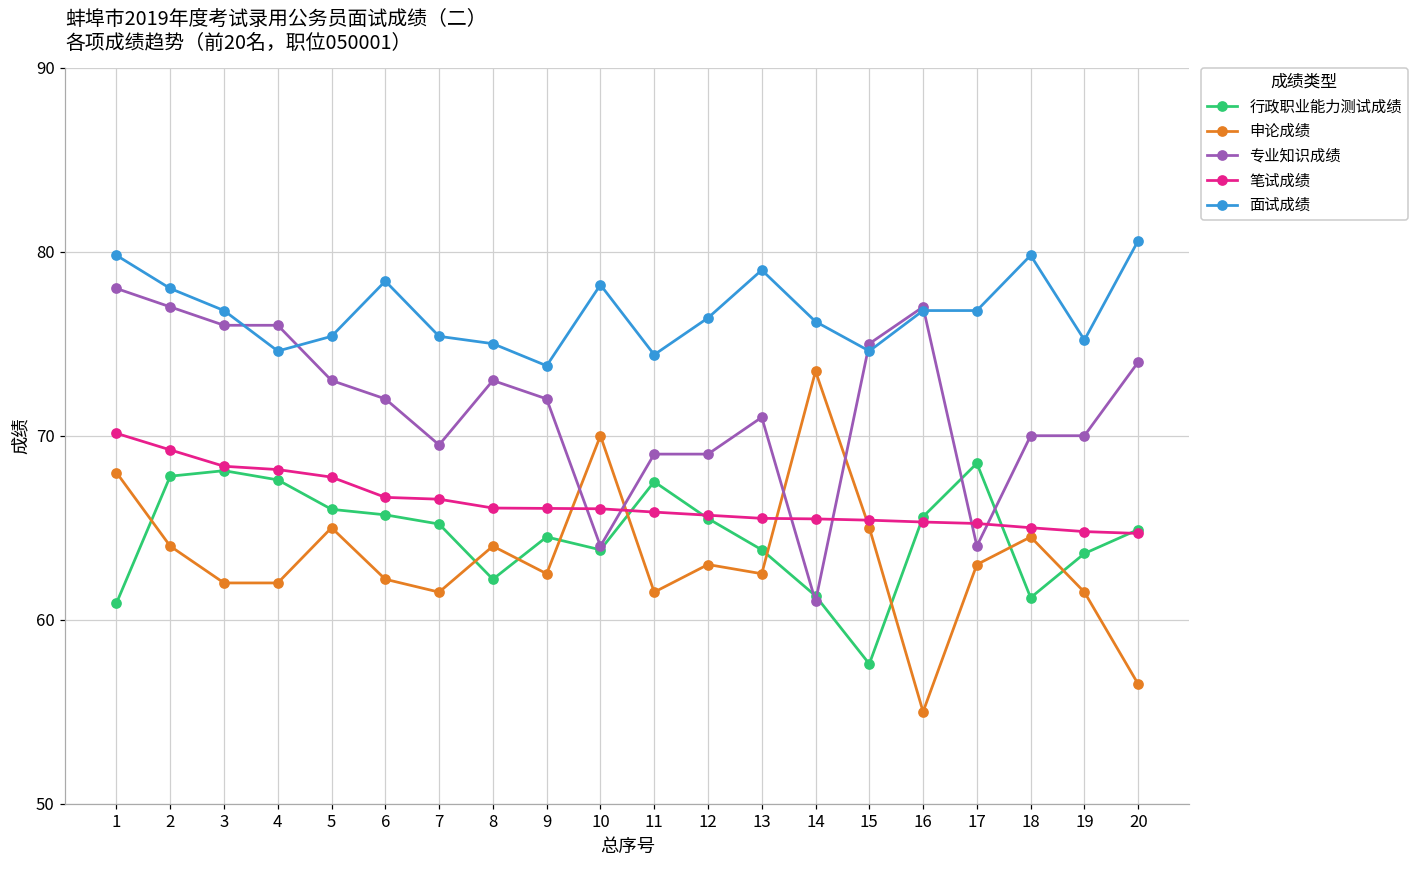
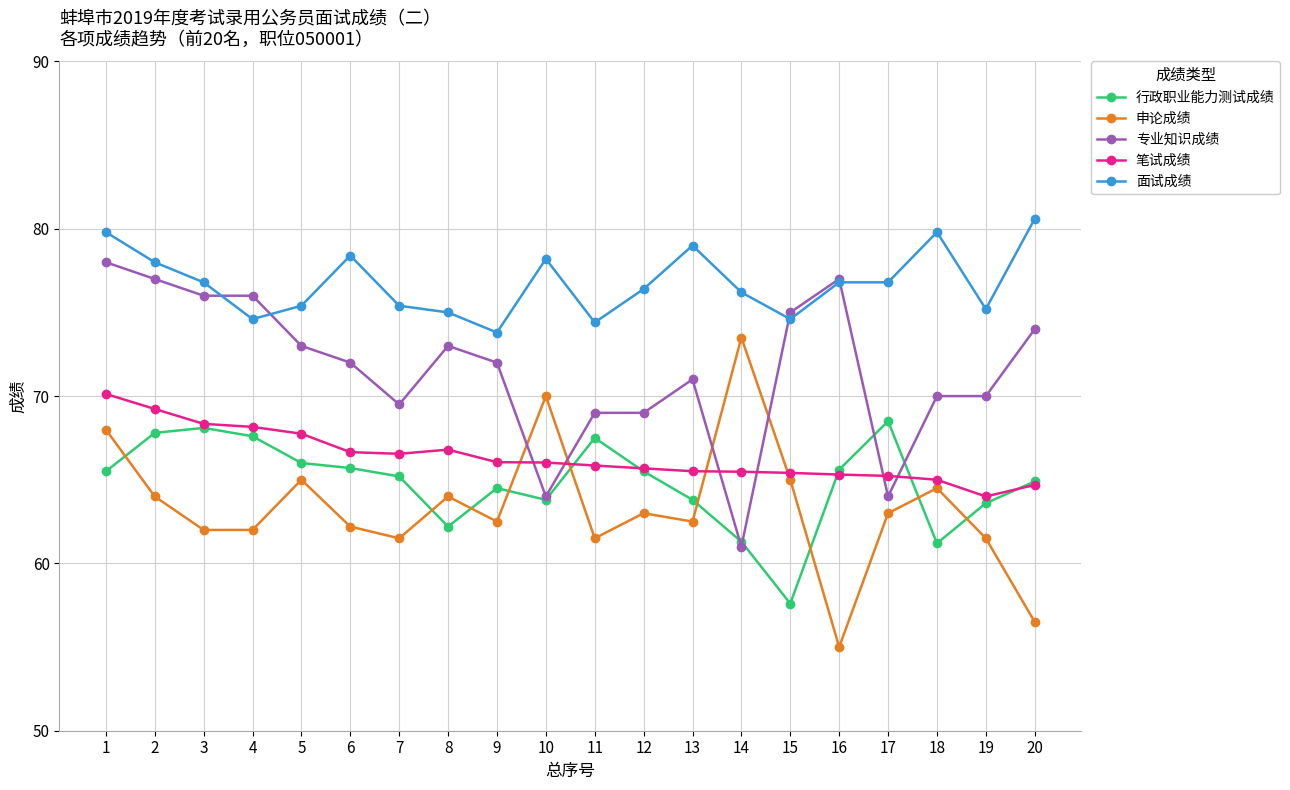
  {
    "行政职业能力测试成绩": {
-     "1": 60.9,
+     "1": 65.5,
      "2": 67.8,
      "3": 68.1,
      "4": 67.6,
      "5": 66.0,
      "6": 65.7,
      "7": 65.2,
      "8": 62.2,
      "9": 64.5,
      "10": 63.8,
      "11": 67.5,
      "12": 65.5,
      "13": 63.8,
      "14": 61.3,
      "15": 57.6,
      "16": 65.6,
      "17": 68.5,
      "18": 61.2,
      "19": 63.6,
      "20": 64.9
    },
    "申论成绩": {
      "1": 68.0,
      "2": 64.0,
      "3": 62.0,
      "4": 62.0,
      "5": 65.0,
      "6": 62.2,
      "7": 61.5,
      "8": 64.0,
      "9": 62.5,
      "10": 70.0,
      "11": 61.5,
      "12": 63.0,
      "13": 62.5,
      "14": 73.5,
      "15": 65.0,
      "16": 55.0,
      "17": 63.0,
      "18": 64.5,
      "19": 61.5,
      "20": 56.5
    },
    "专业知识成绩": {
      "1": 78.0,
      "2": 77.0,
      "3": 76.0,
      "4": 76.0,
      "5": 73.0,
      "6": 72.0,
      "7": 69.5,
      "8": 73.0,
      "9": 72.0,
      "10": 64.0,
      "11": 69.0,
      "12": 69.0,
      "13": 71.0,
      "14": 61.0,
      "15": 75.0,
      "16": 77.0,
      "17": 64.0,
      "18": 70.0,
      "19": 70.0,
      "20": 74.0
    },
    "笔试成绩": {
      "1": 70.1,
      "2": 69.2,
      "3": 68.3,
      "4": 68.2,
      "5": 67.8,
      "6": 66.7,
      "7": 66.6,
-     "8": 66.1,
+     "8": 66.8,
      "9": 66.1,
      "10": 66.0,
      "11": 65.9,
      "12": 65.7,
      "13": 65.5,
      "14": 65.5,
      "15": 65.4,
      "16": 65.3,
      "17": 65.2,
      "18": 65.0,
-     "19": 64.8,
+     "19": 64.0,
      "20": 64.7
    },
    "面试成绩": {
      "1": 79.8,
      "2": 78.0,
      "3": 76.8,
      "4": 74.6,
      "5": 75.4,
      "6": 78.4,
      "7": 75.4,
      "8": 75.0,
      "9": 73.8,
      "10": 78.2,
      "11": 74.4,
      "12": 76.4,
      "13": 79.0,
      "14": 76.2,
      "15": 74.6,
      "16": 76.8,
      "17": 76.8,
      "18": 79.8,
      "19": 75.2,
      "20": 80.6
    }
  }
